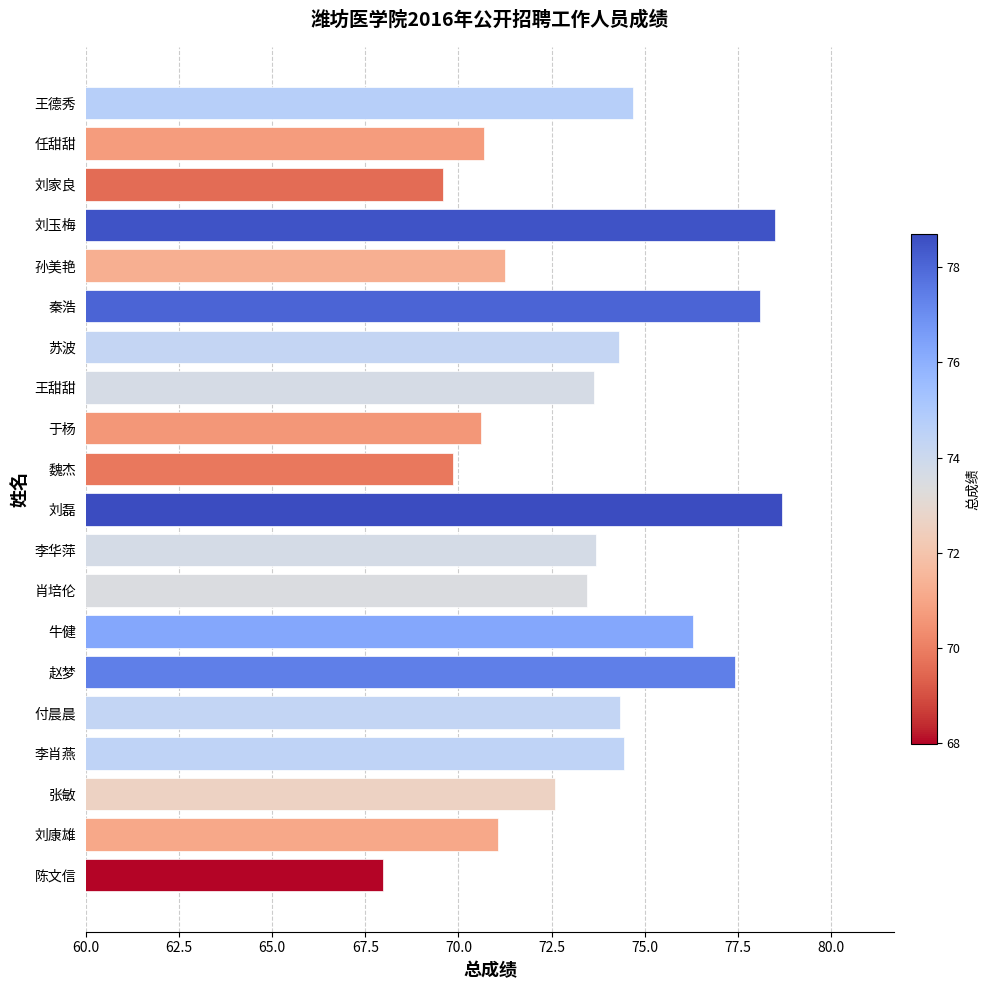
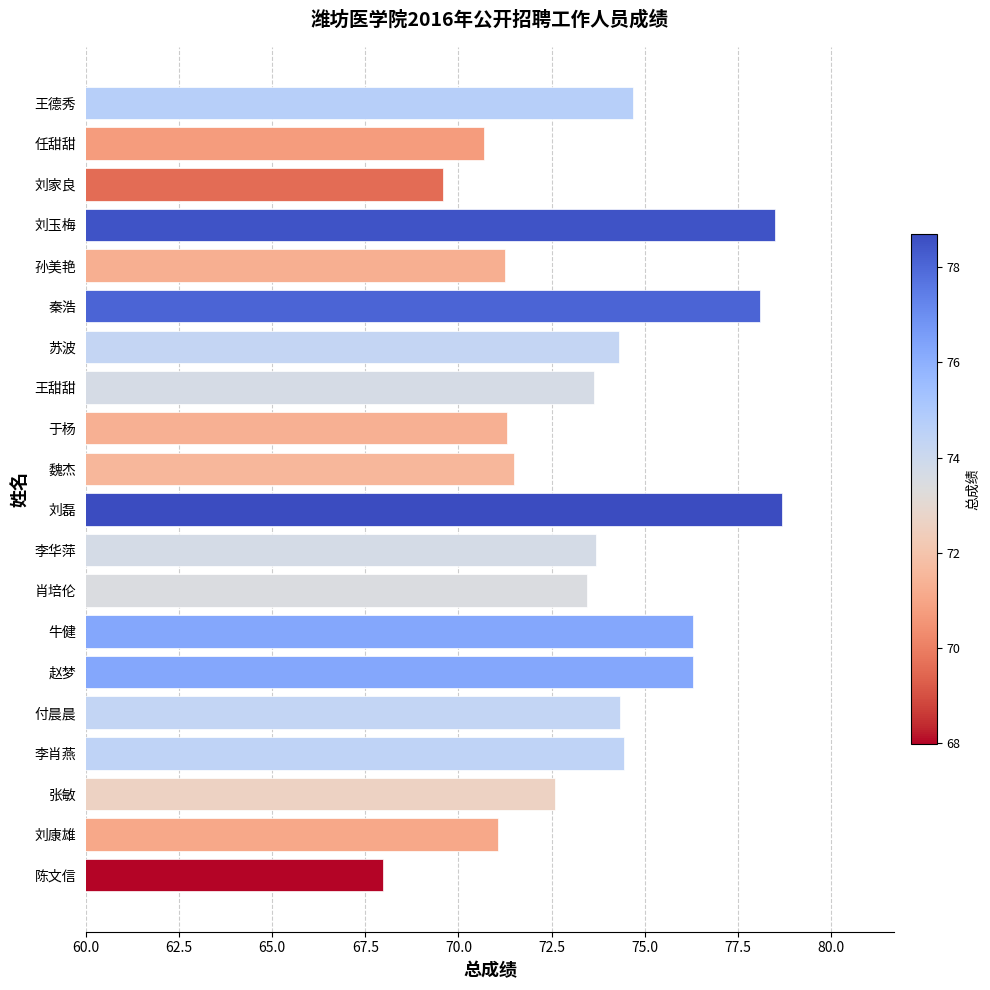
  {
    "王德秀": 74.7,
    "任甜甜": 70.7,
    "刘家良": 69.6,
    "刘玉梅": 78.5,
    "孙美艳": 71.3,
    "秦浩": 78.1,
    "苏波": 74.3,
    "王甜甜": 73.7,
-   "于杨": 70.6,
-   "魏杰": 69.9,
+   "于杨": 71.3,
+   "魏杰": 71.5,
    "刘磊": 78.7,
    "李华萍": 73.7,
    "肖培伦": 73.5,
    "牛健": 76.3,
-   "赵梦": 77.4,
+   "赵梦": 76.3,
    "付晨晨": 74.3,
    "李肖燕": 74.4,
    "张敏": 72.6,
    "刘康雄": 71.1,
    "陈文信": 68.0
  }
